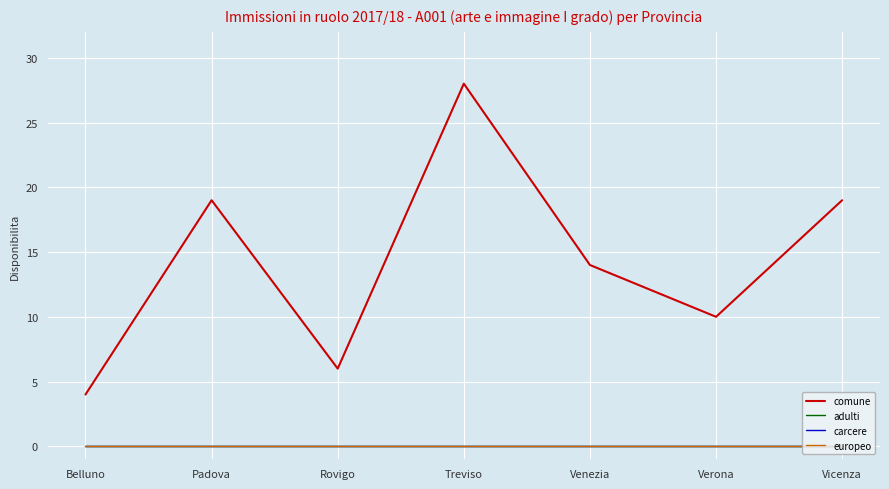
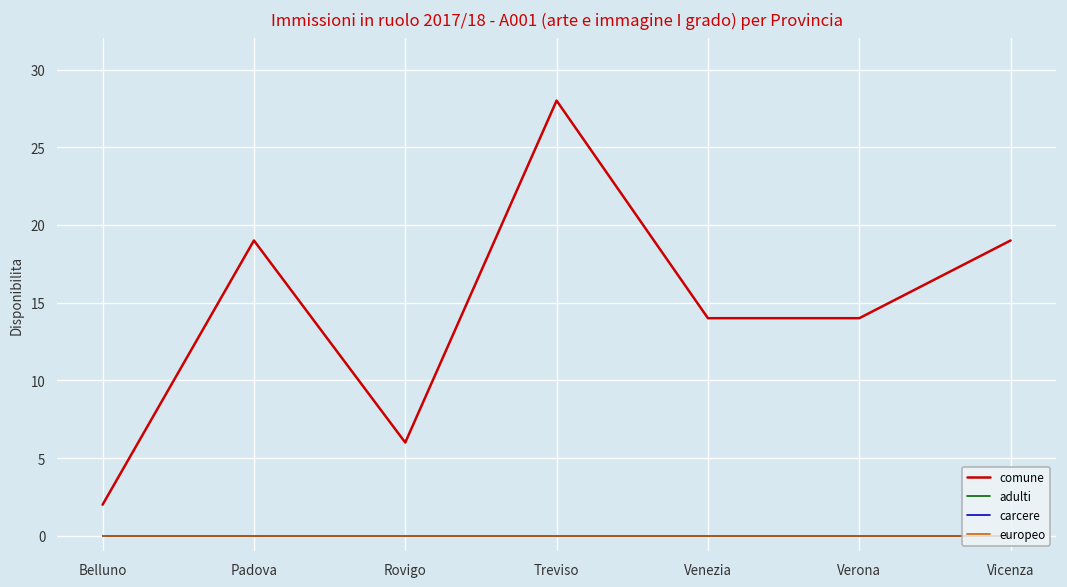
  {
    "comune": {
-     "Belluno": 4,
+     "Belluno": 2,
      "Padova": 19,
      "Rovigo": 6,
      "Treviso": 28,
      "Venezia": 14,
-     "Verona": 10,
+     "Verona": 14,
      "Vicenza": 19
    },
    "europeo": {
      "Belluno": 0,
      "Padova": 0,
      "Rovigo": 0,
      "Treviso": 0,
      "Venezia": 0,
      "Verona": 0
    }
  }
